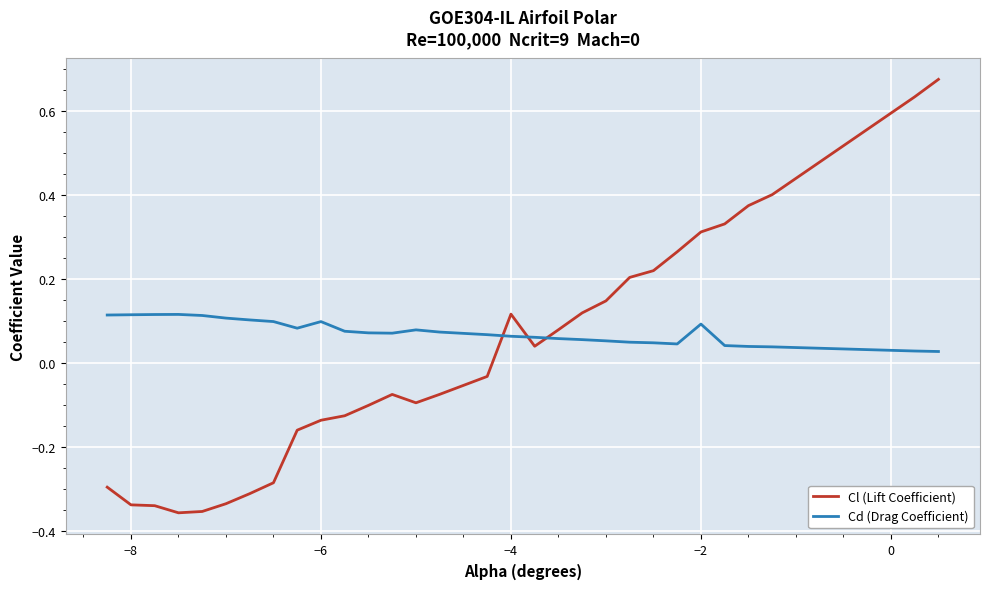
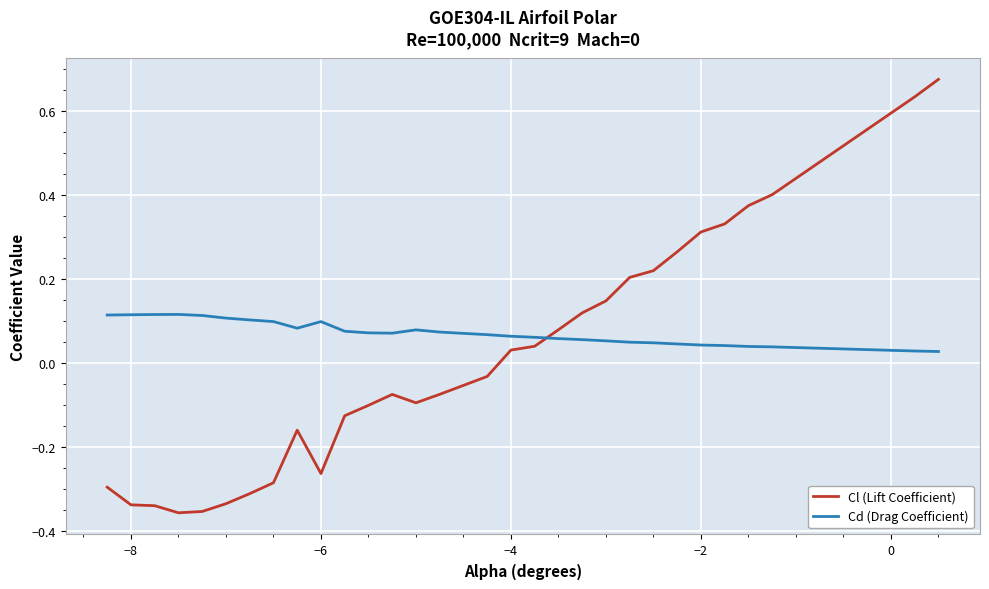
  {
    "Cl (Lift Coefficient)": {
      "−8": -0.34,
-     "−6": -0.14,
-     "−4": 0.12,
+     "−6": -0.26,
+     "−4": 0.03,
      "−2": 0.31
    },
    "Cd (Drag Coefficient)": {
      "−8": 0.11,
      "−6": 0.10,
      "−4": 0.06,
-     "−2": 0.09
+     "−2": 0.04
    }
  }
